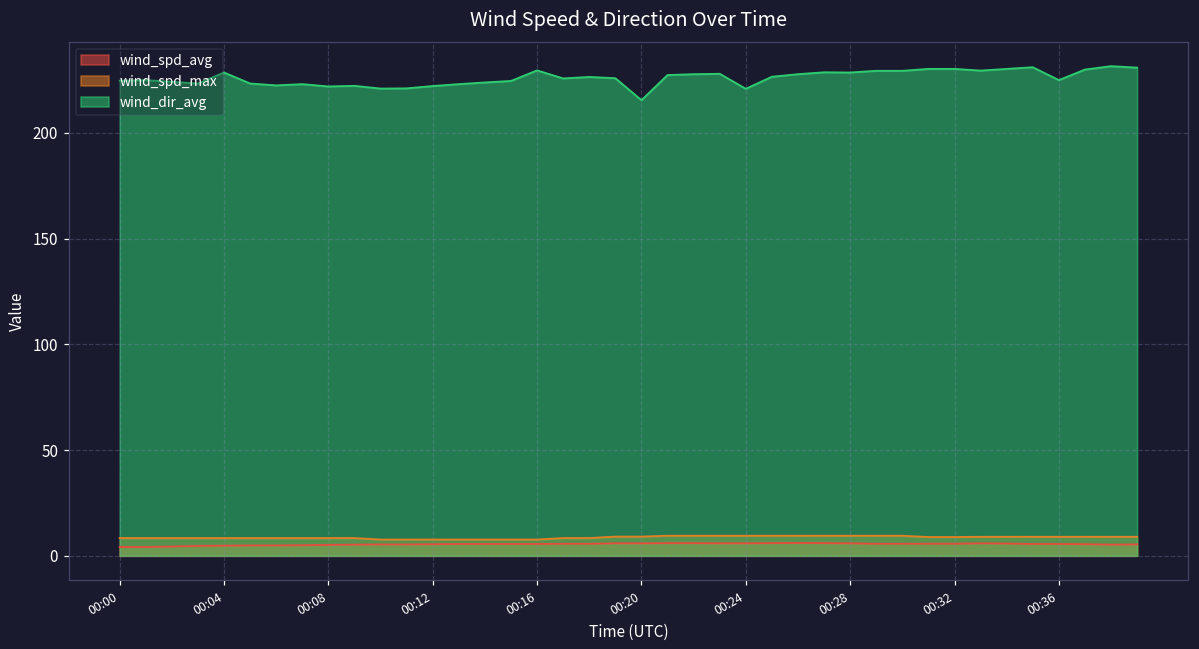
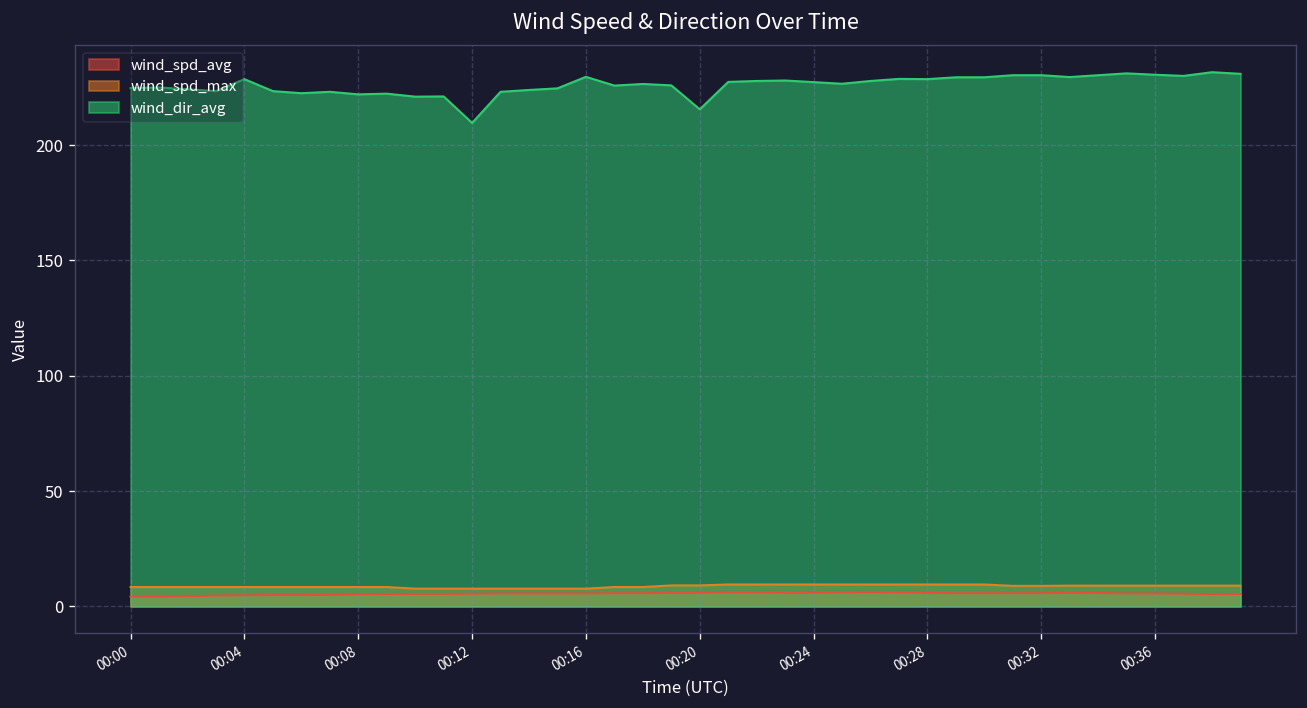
  {
    "wind_dir_avg": {
      "00:04": 229,
      "00:08": 222,
-     "00:12": 222,
+     "00:12": 210,
      "00:16": 230,
      "00:20": 216,
-     "00:24": 221,
+     "00:24": 227,
      "00:28": 229,
      "00:32": 230,
-     "00:36": 225
+     "00:36": 231
    }
  }
